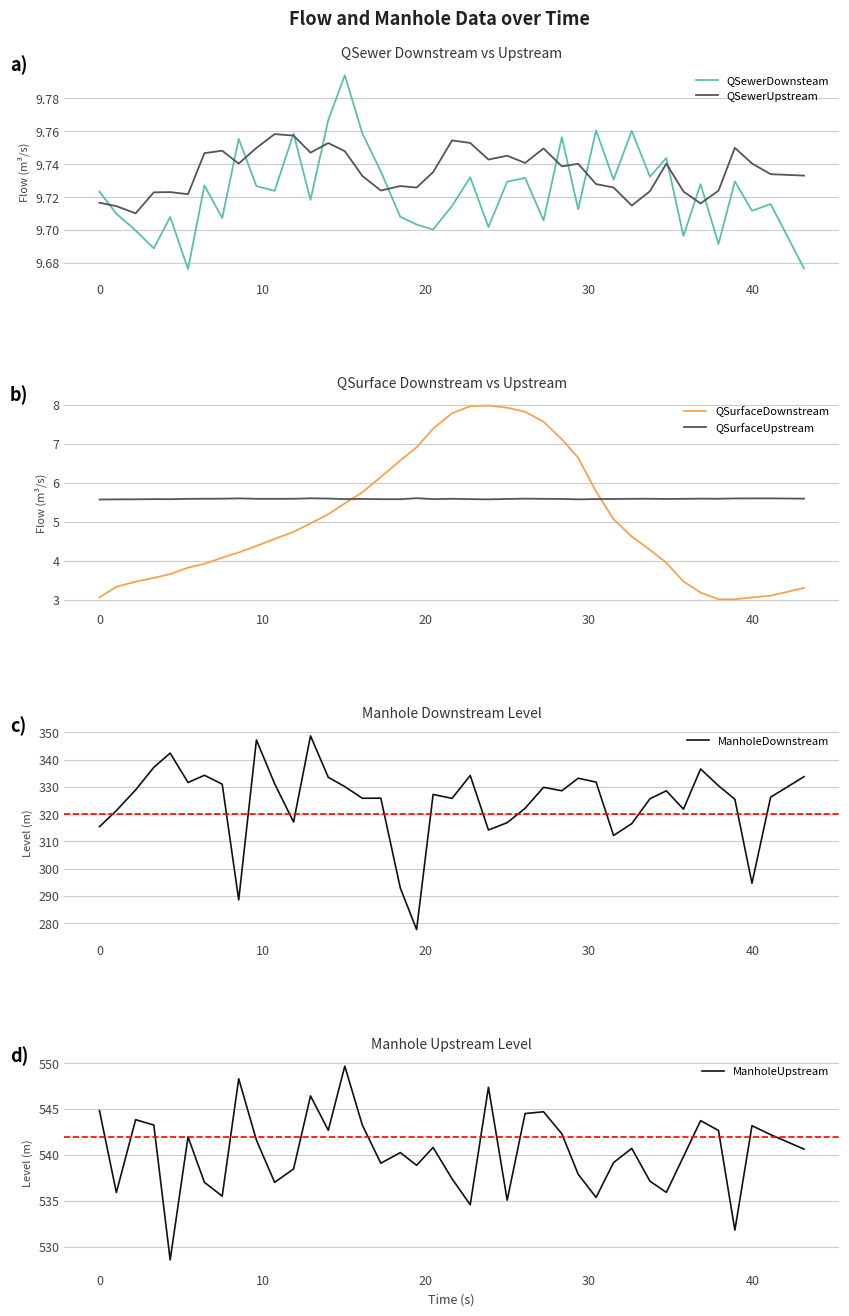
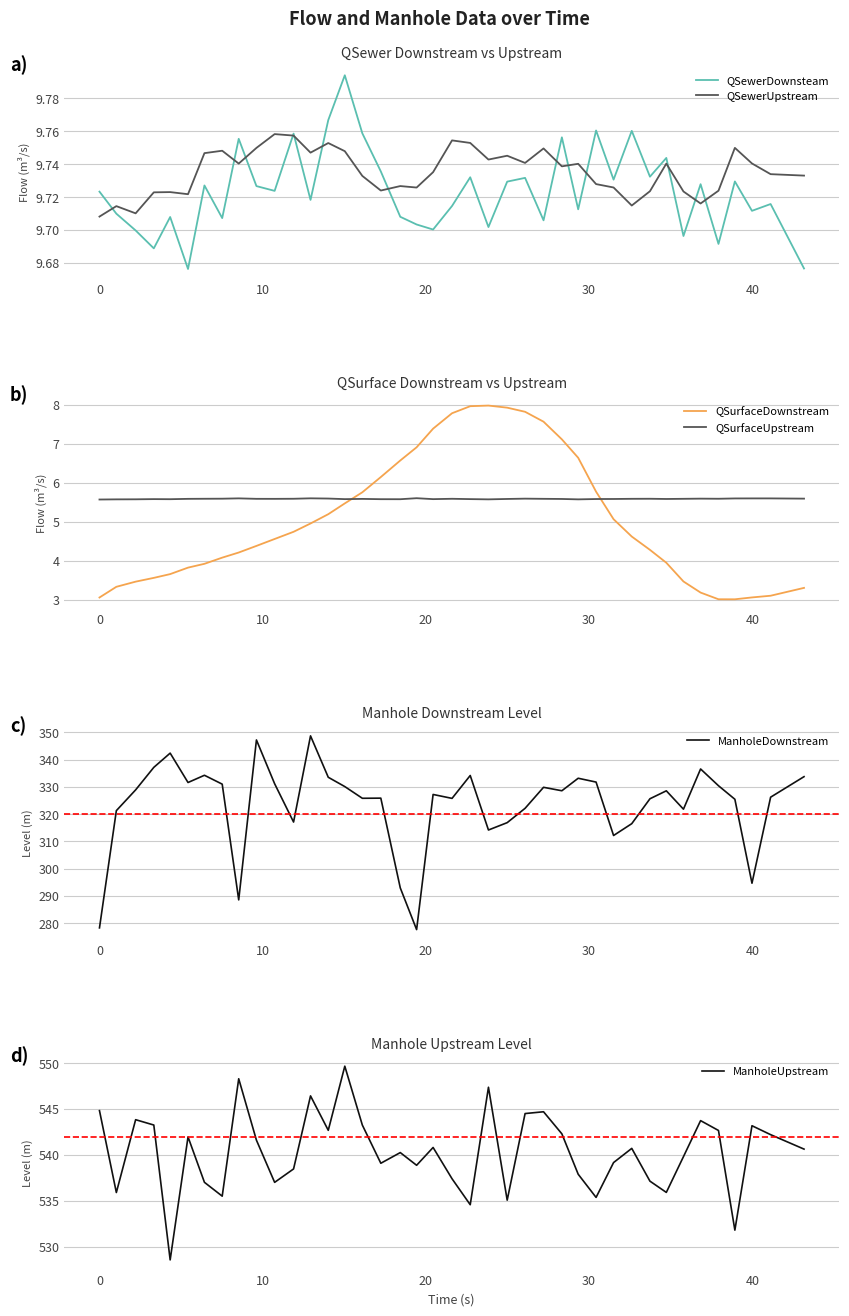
  {
    "QSewer Downstream vs Upstream": {
      "QSewerDownsteam": {
        "0": 9.723
      },
      "QSewerUpstream": {
-       "0": 9.717
+       "0": 9.708
      }
    },
    "QSurface Downstream vs Upstream": {
      "QSurfaceDownstream": {
        "0": 3.1
      },
      "QSurfaceUpstream": {
        "0": 5.6
      }
    },
    "Manhole Downstream Level": {
-     "0": 315
+     "0": 278
    },
    "Manhole Upstream Level": {
      "0": 545
    }
  }
